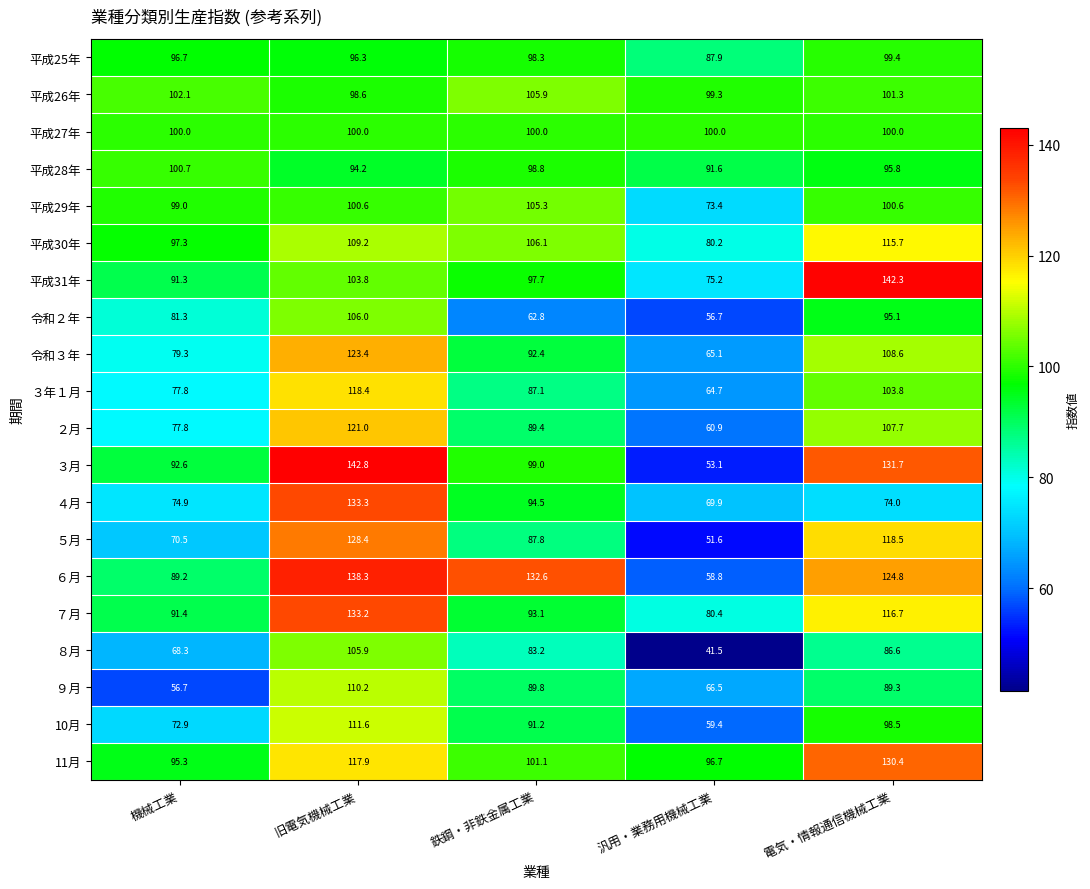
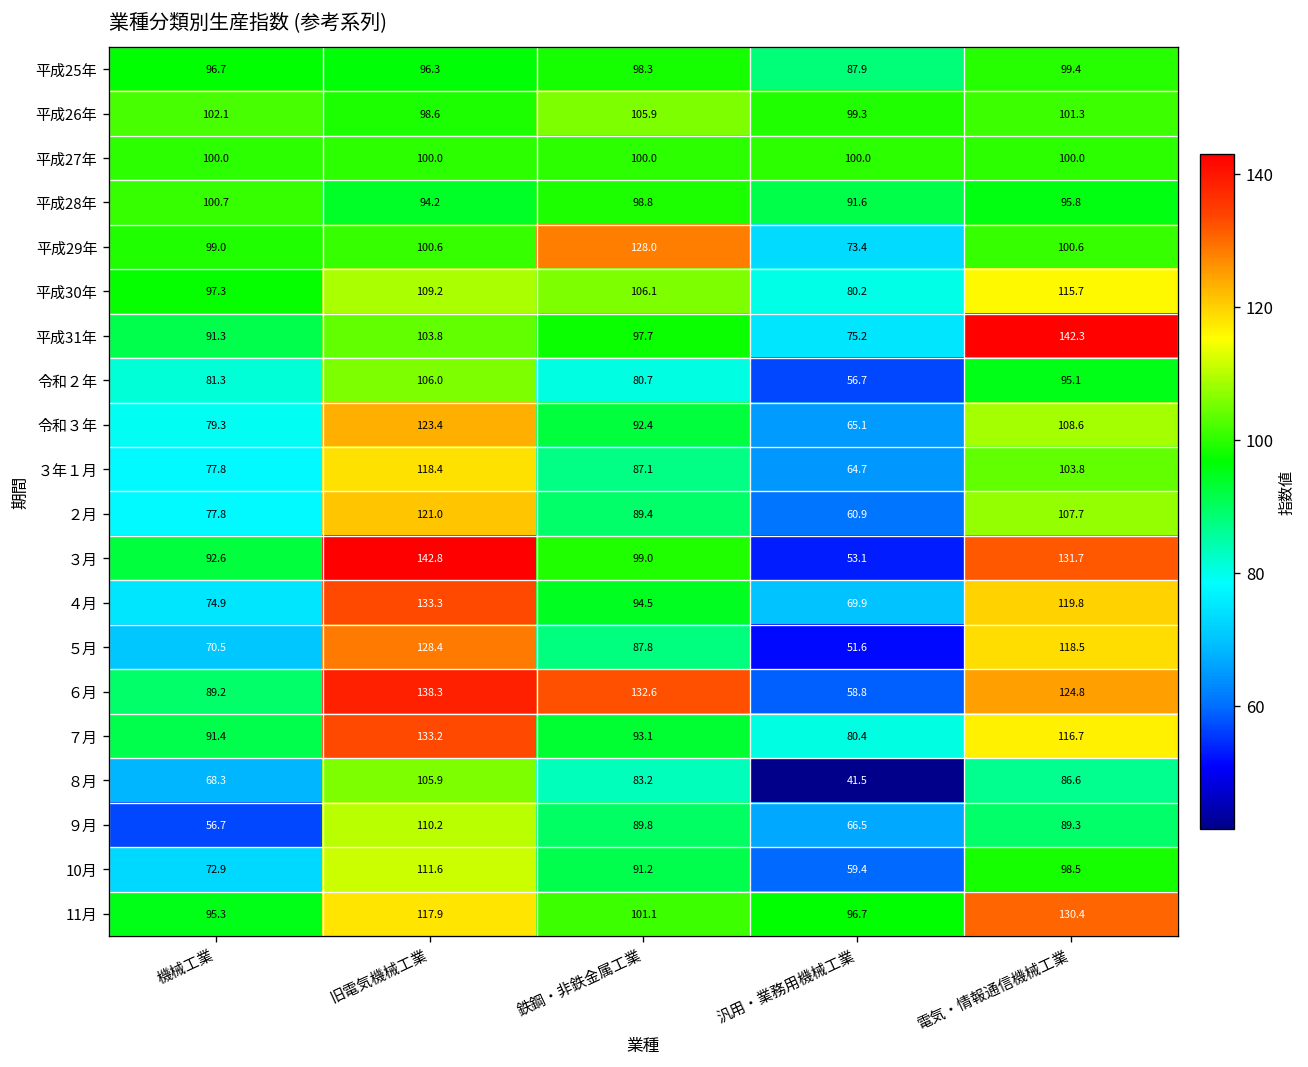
  {
    "平成25年": {
      "機械工業": 96.7,
      "旧電気機械工業": 96.3,
      "鉄鋼・非鉄金属工業": 98.3,
      "汎用・業務用機械工業": 87.9,
      "電気・情報通信機械工業": 99.4
    },
    "平成26年": {
      "機械工業": 102.1,
      "旧電気機械工業": 98.6,
      "鉄鋼・非鉄金属工業": 105.9,
      "汎用・業務用機械工業": 99.3,
      "電気・情報通信機械工業": 101.3
    },
    "平成27年": {
      "機械工業": 100.0,
      "旧電気機械工業": 100.0,
      "鉄鋼・非鉄金属工業": 100.0,
      "汎用・業務用機械工業": 100.0,
      "電気・情報通信機械工業": 100.0
    },
    "平成28年": {
      "機械工業": 100.7,
      "旧電気機械工業": 94.2,
      "鉄鋼・非鉄金属工業": 98.8,
      "汎用・業務用機械工業": 91.6,
      "電気・情報通信機械工業": 95.8
    },
    "平成29年": {
      "機械工業": 99.0,
      "旧電気機械工業": 100.6,
-     "鉄鋼・非鉄金属工業": 105.3,
+     "鉄鋼・非鉄金属工業": 128.0,
      "汎用・業務用機械工業": 73.4,
      "電気・情報通信機械工業": 100.6
    },
    "平成30年": {
      "機械工業": 97.3,
      "旧電気機械工業": 109.2,
      "鉄鋼・非鉄金属工業": 106.1,
      "汎用・業務用機械工業": 80.2,
      "電気・情報通信機械工業": 115.7
    },
    "平成31年": {
      "機械工業": 91.3,
      "旧電気機械工業": 103.8,
      "鉄鋼・非鉄金属工業": 97.7,
      "汎用・業務用機械工業": 75.2,
      "電気・情報通信機械工業": 142.3
    },
    "令和２年": {
      "機械工業": 81.3,
      "旧電気機械工業": 106.0,
-     "鉄鋼・非鉄金属工業": 62.8,
+     "鉄鋼・非鉄金属工業": 80.7,
      "汎用・業務用機械工業": 56.7,
      "電気・情報通信機械工業": 95.1
    },
    "令和３年": {
      "機械工業": 79.3,
      "旧電気機械工業": 123.4,
      "鉄鋼・非鉄金属工業": 92.4,
      "汎用・業務用機械工業": 65.1,
      "電気・情報通信機械工業": 108.6
    },
    "３年１月": {
      "機械工業": 77.8,
      "旧電気機械工業": 118.4,
      "鉄鋼・非鉄金属工業": 87.1,
      "汎用・業務用機械工業": 64.7,
      "電気・情報通信機械工業": 103.8
    },
    "２月": {
      "機械工業": 77.8,
      "旧電気機械工業": 121.0,
      "鉄鋼・非鉄金属工業": 89.4,
      "汎用・業務用機械工業": 60.9,
      "電気・情報通信機械工業": 107.7
    },
    "３月": {
      "機械工業": 92.6,
      "旧電気機械工業": 142.8,
      "鉄鋼・非鉄金属工業": 99.0,
      "汎用・業務用機械工業": 53.1,
      "電気・情報通信機械工業": 131.7
    },
    "４月": {
      "機械工業": 74.9,
      "旧電気機械工業": 133.3,
      "鉄鋼・非鉄金属工業": 94.5,
      "汎用・業務用機械工業": 69.9,
-     "電気・情報通信機械工業": 74.0
+     "電気・情報通信機械工業": 119.8
    },
    "５月": {
      "機械工業": 70.5,
      "旧電気機械工業": 128.4,
      "鉄鋼・非鉄金属工業": 87.8,
      "汎用・業務用機械工業": 51.6,
      "電気・情報通信機械工業": 118.5
    },
    "６月": {
      "機械工業": 89.2,
      "旧電気機械工業": 138.3,
      "鉄鋼・非鉄金属工業": 132.6,
      "汎用・業務用機械工業": 58.8,
      "電気・情報通信機械工業": 124.8
    },
    "７月": {
      "機械工業": 91.4,
      "旧電気機械工業": 133.2,
      "鉄鋼・非鉄金属工業": 93.1,
      "汎用・業務用機械工業": 80.4,
      "電気・情報通信機械工業": 116.7
    },
    "８月": {
      "機械工業": 68.3,
      "旧電気機械工業": 105.9,
      "鉄鋼・非鉄金属工業": 83.2,
      "汎用・業務用機械工業": 41.5,
      "電気・情報通信機械工業": 86.6
    },
    "９月": {
      "機械工業": 56.7,
      "旧電気機械工業": 110.2,
      "鉄鋼・非鉄金属工業": 89.8,
      "汎用・業務用機械工業": 66.5,
      "電気・情報通信機械工業": 89.3
    },
    "10月": {
      "機械工業": 72.9,
      "旧電気機械工業": 111.6,
      "鉄鋼・非鉄金属工業": 91.2,
      "汎用・業務用機械工業": 59.4,
      "電気・情報通信機械工業": 98.5
    },
    "11月": {
      "機械工業": 95.3,
      "旧電気機械工業": 117.9,
      "鉄鋼・非鉄金属工業": 101.1,
      "汎用・業務用機械工業": 96.7,
      "電気・情報通信機械工業": 130.4
    }
  }
